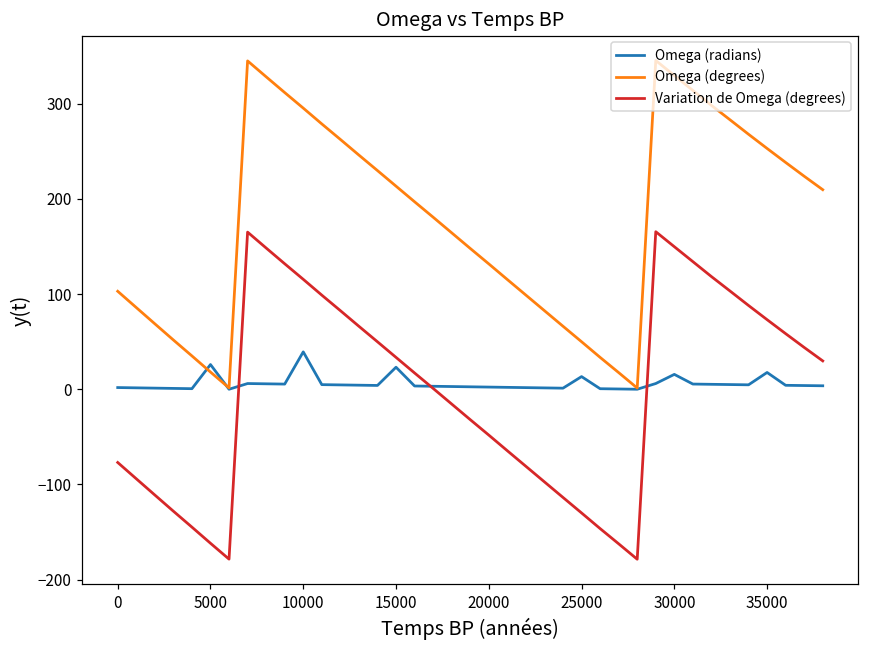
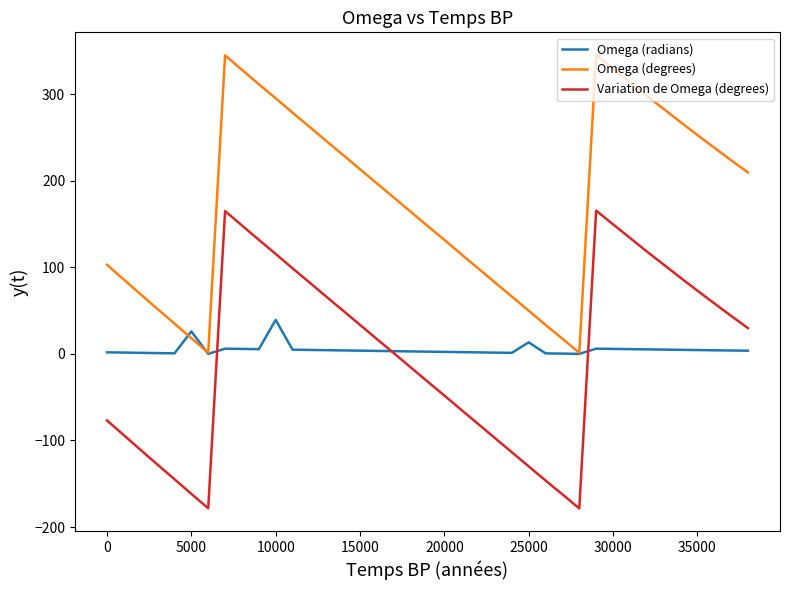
  {
    "Omega (radians)": {
      "0": 0,
      "5000": 30,
      "10000": 40,
-     "15000": 20,
+     "15000": 0,
      "20000": 0,
      "25000": 10,
-     "30000": 20,
-     "35000": 20
+     "30000": 10,
+     "35000": 0
    },
    "Omega (degrees)": {
      "0": 100,
      "5000": 20,
      "10000": 300,
      "15000": 210,
      "20000": 130,
      "25000": 50,
      "35000": 250
    },
    "Variation de Omega (degrees)": {
      "0": -80,
      "5000": -160,
      "10000": 120,
      "15000": 30,
      "20000": -50,
      "25000": -130,
      "30000": 150,
      "35000": 70
    }
  }
